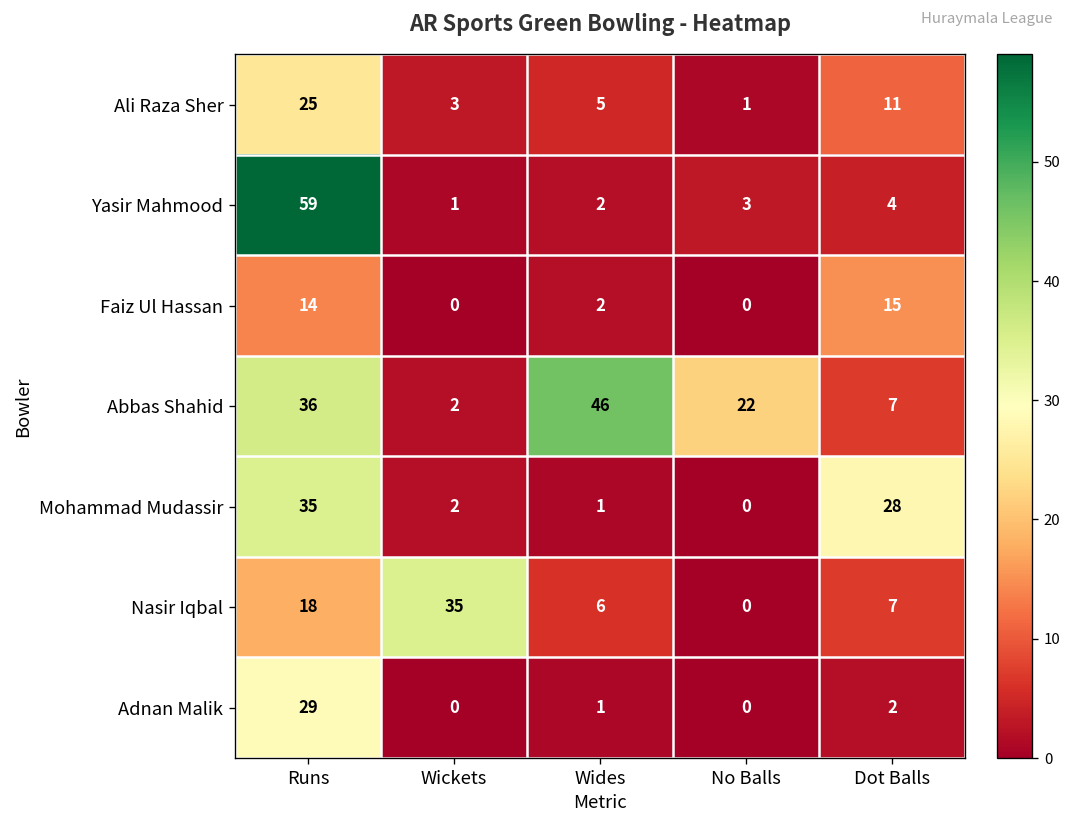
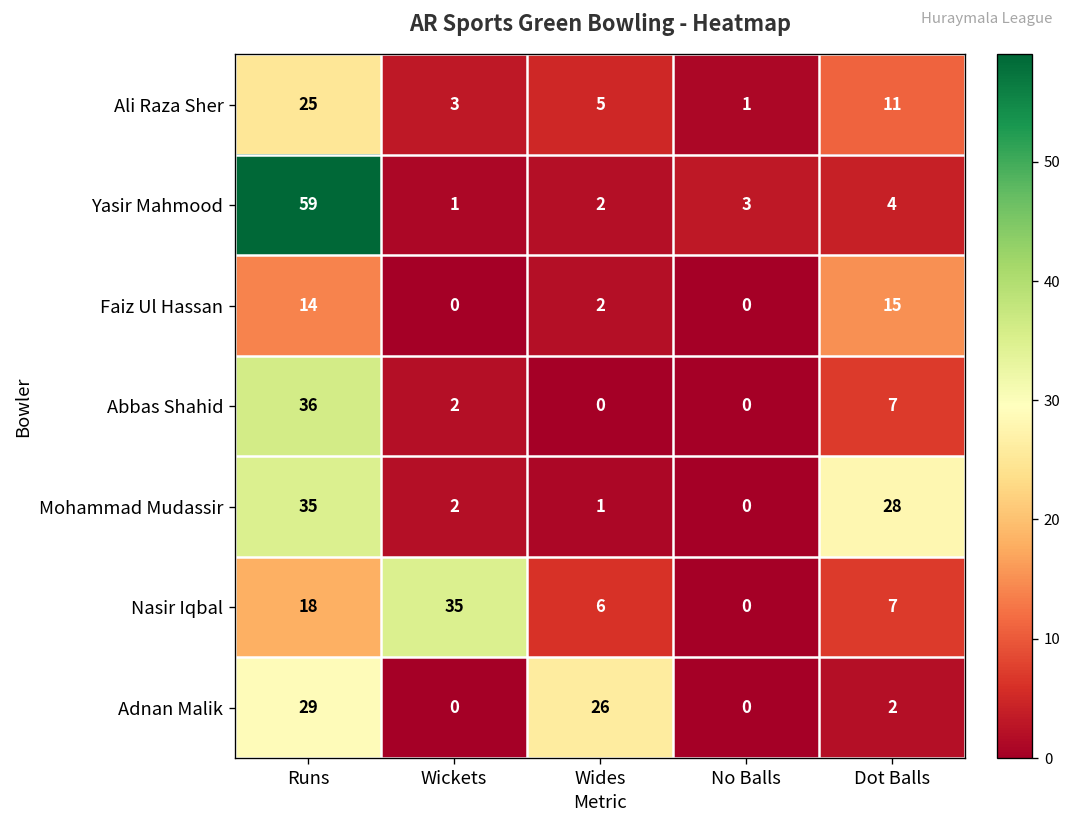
  {
    "Ali Raza Sher": {
      "Runs": 25,
      "Wickets": 3,
      "Wides": 5,
      "No Balls": 1,
      "Dot Balls": 11
    },
    "Yasir Mahmood": {
      "Runs": 59,
      "Wickets": 1,
      "Wides": 2,
      "No Balls": 3,
      "Dot Balls": 4
    },
    "Faiz Ul Hassan": {
      "Runs": 14,
      "Wickets": 0,
      "Wides": 2,
      "No Balls": 0,
      "Dot Balls": 15
    },
    "Abbas Shahid": {
      "Runs": 36,
      "Wickets": 2,
-     "Wides": 46,
-     "No Balls": 22,
+     "Wides": 0,
+     "No Balls": 0,
      "Dot Balls": 7
    },
    "Mohammad Mudassir": {
      "Runs": 35,
      "Wickets": 2,
      "Wides": 1,
      "No Balls": 0,
      "Dot Balls": 28
    },
    "Nasir Iqbal": {
      "Runs": 18,
      "Wickets": 35,
      "Wides": 6,
      "No Balls": 0,
      "Dot Balls": 7
    },
    "Adnan Malik": {
      "Runs": 29,
      "Wickets": 0,
-     "Wides": 1,
+     "Wides": 26,
      "No Balls": 0,
      "Dot Balls": 2
    }
  }
